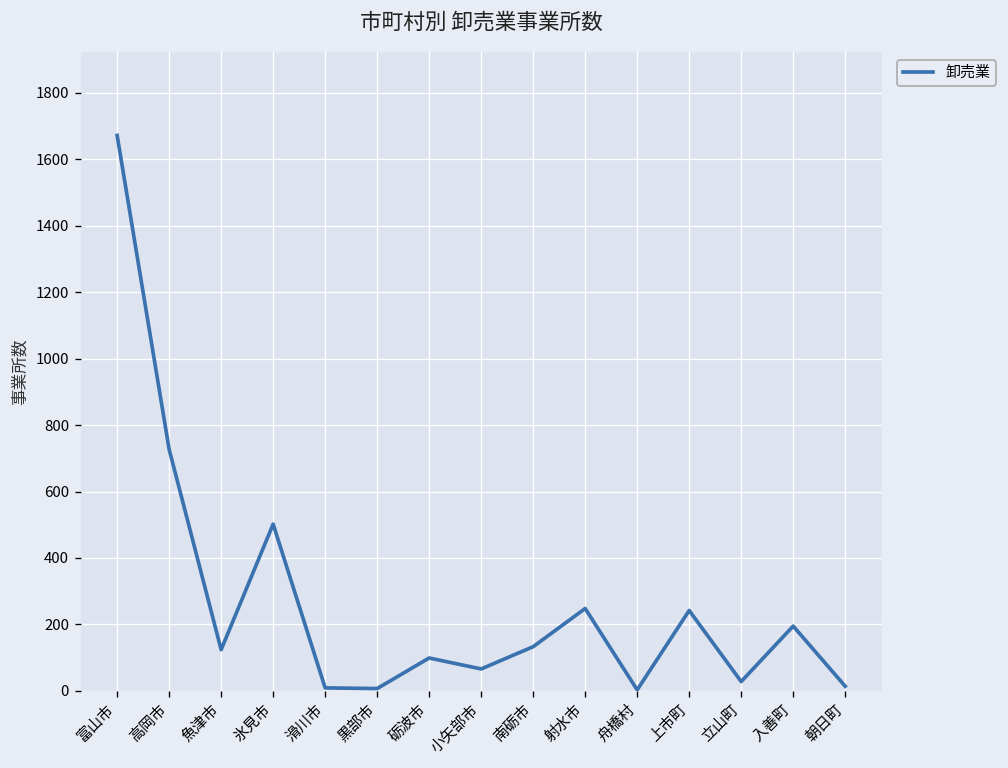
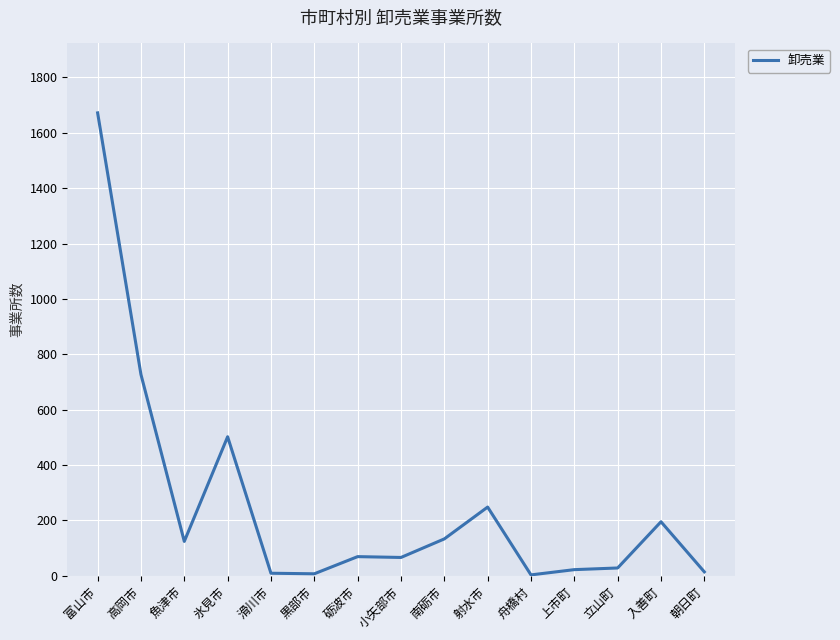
  {
    "富山市": 1670,
    "高岡市": 730,
    "魚津市": 120,
    "氷見市": 500,
    "滑川市": 10,
    "黒部市": 10,
-   "砺波市": 100,
+   "砺波市": 70,
    "小矢部市": 70,
    "南砺市": 130,
    "射水市": 250,
    "舟橋村": 0,
-   "上市町": 240,
+   "上市町": 20,
    "立山町": 30,
    "入善町": 200,
    "朝日町": 10
  }
